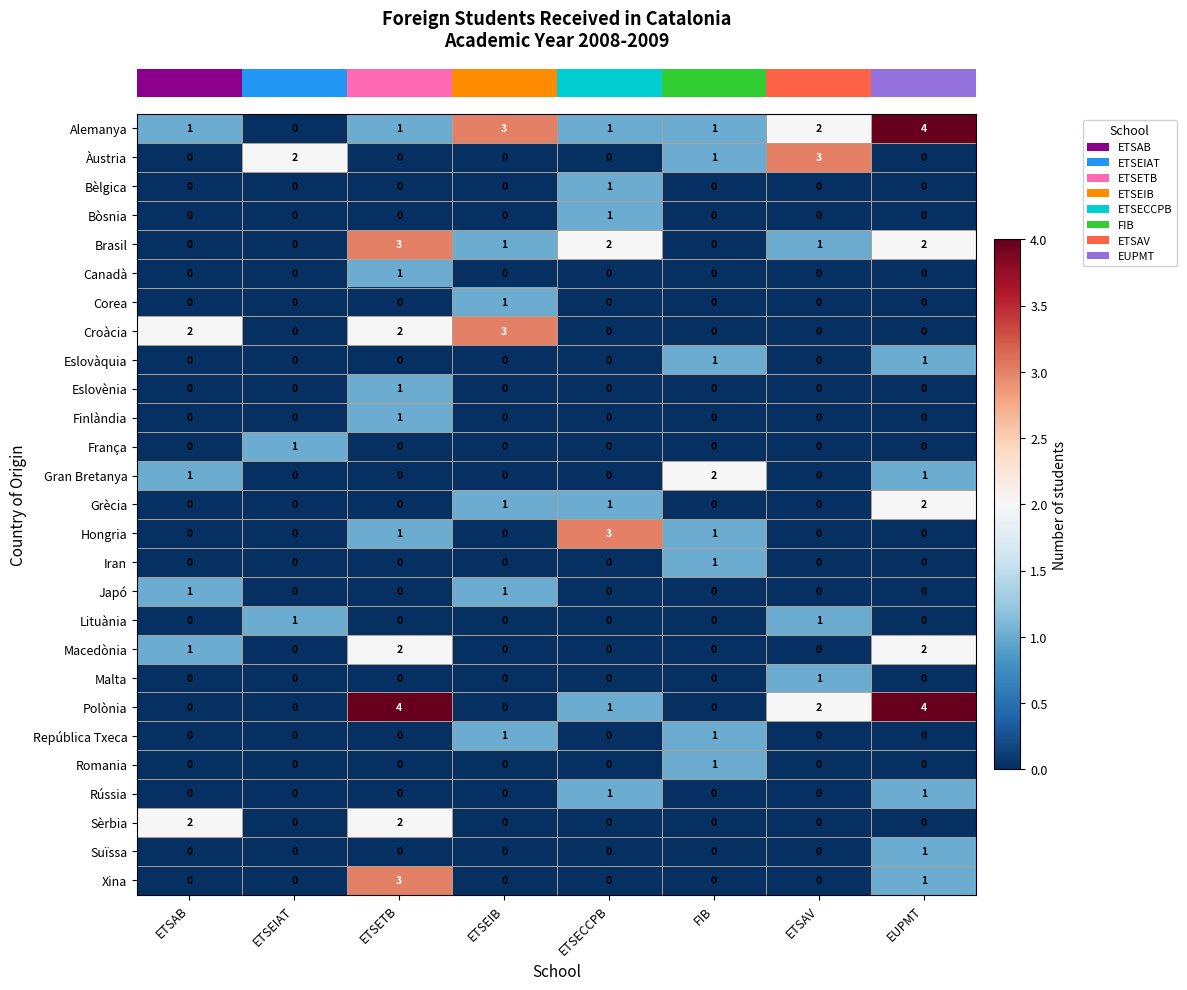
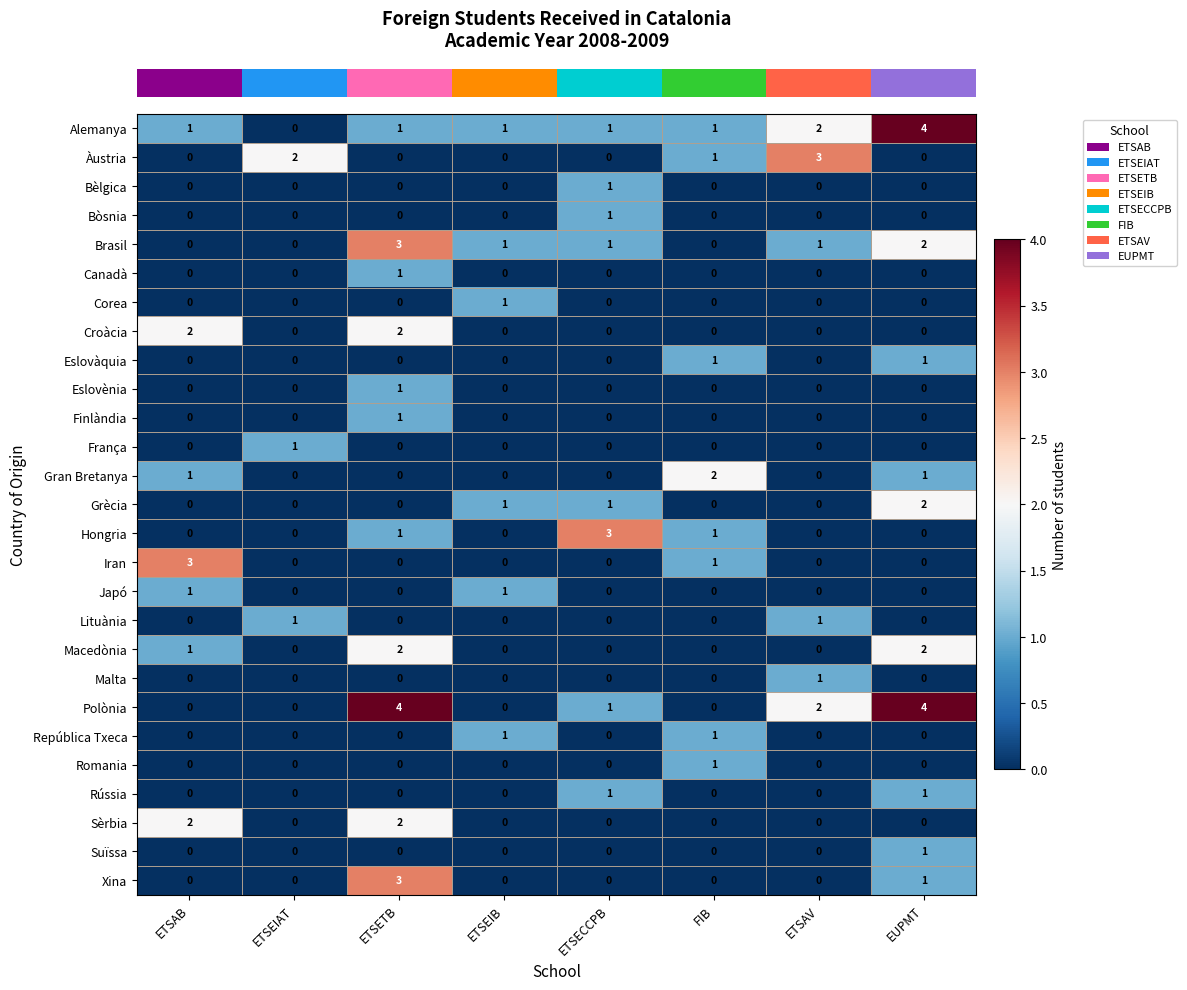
  {
    "Alemanya": {
      "ETSAB": 1,
      "ETSEIAT": 0,
      "ETSETB": 1,
-     "ETSEIB": 3,
+     "ETSEIB": 1,
      "ETSECCPB": 1,
      "FIB": 1,
      "ETSAV": 2,
      "EUPMT": 4
    },
    "Brasil": {
      "ETSAB": 0,
      "ETSEIAT": 0,
      "ETSETB": 3,
      "ETSEIB": 1,
-     "ETSECCPB": 2,
+     "ETSECCPB": 1,
      "FIB": 0,
      "ETSAV": 1,
      "EUPMT": 2
    },
    "Croàcia": {
      "ETSAB": 2,
      "ETSEIAT": 0,
      "ETSETB": 2,
-     "ETSEIB": 3,
+     "ETSEIB": 0,
      "ETSECCPB": 0,
      "FIB": 0,
      "ETSAV": 0,
      "EUPMT": 0
    },
    "Iran": {
-     "ETSAB": 0,
+     "ETSAB": 3,
      "ETSEIAT": 0,
      "ETSETB": 0,
      "ETSEIB": 0,
      "ETSECCPB": 0,
      "FIB": 1,
      "ETSAV": 0,
      "EUPMT": 0
    }
  }
